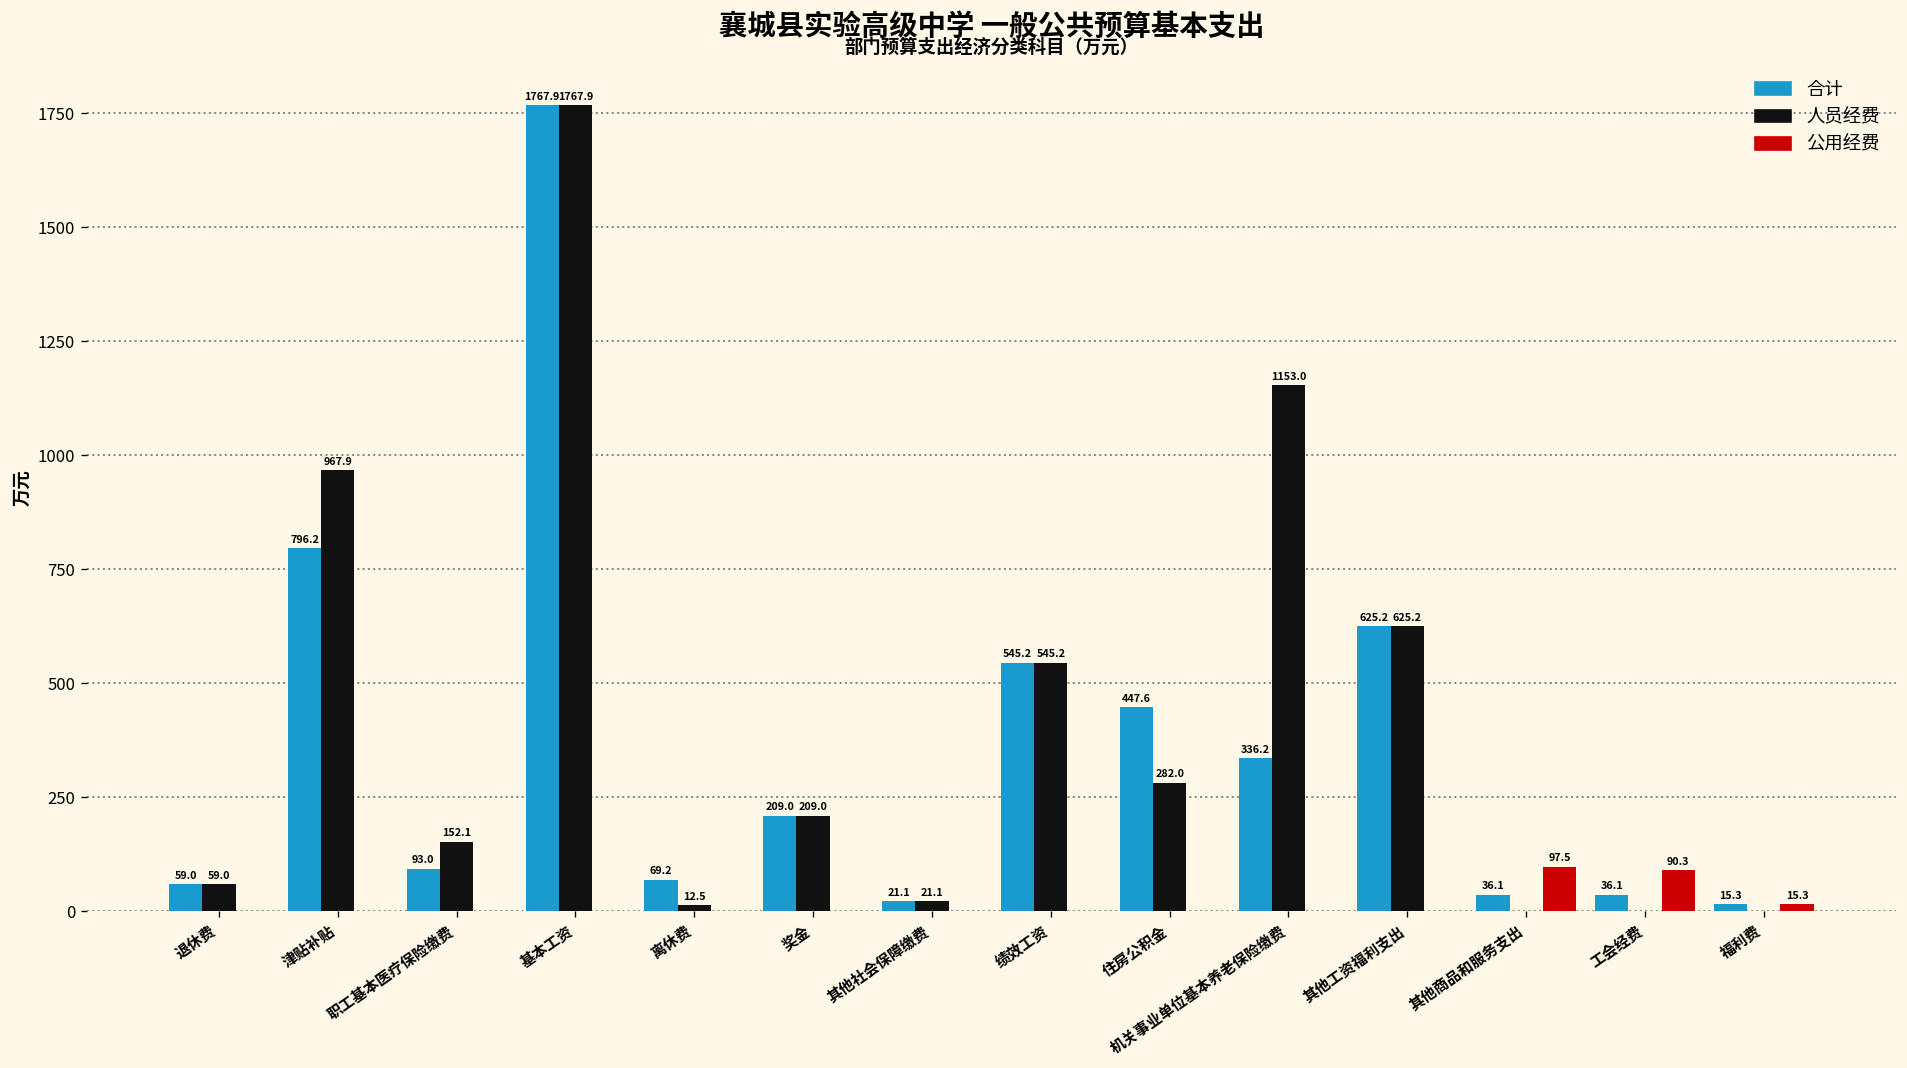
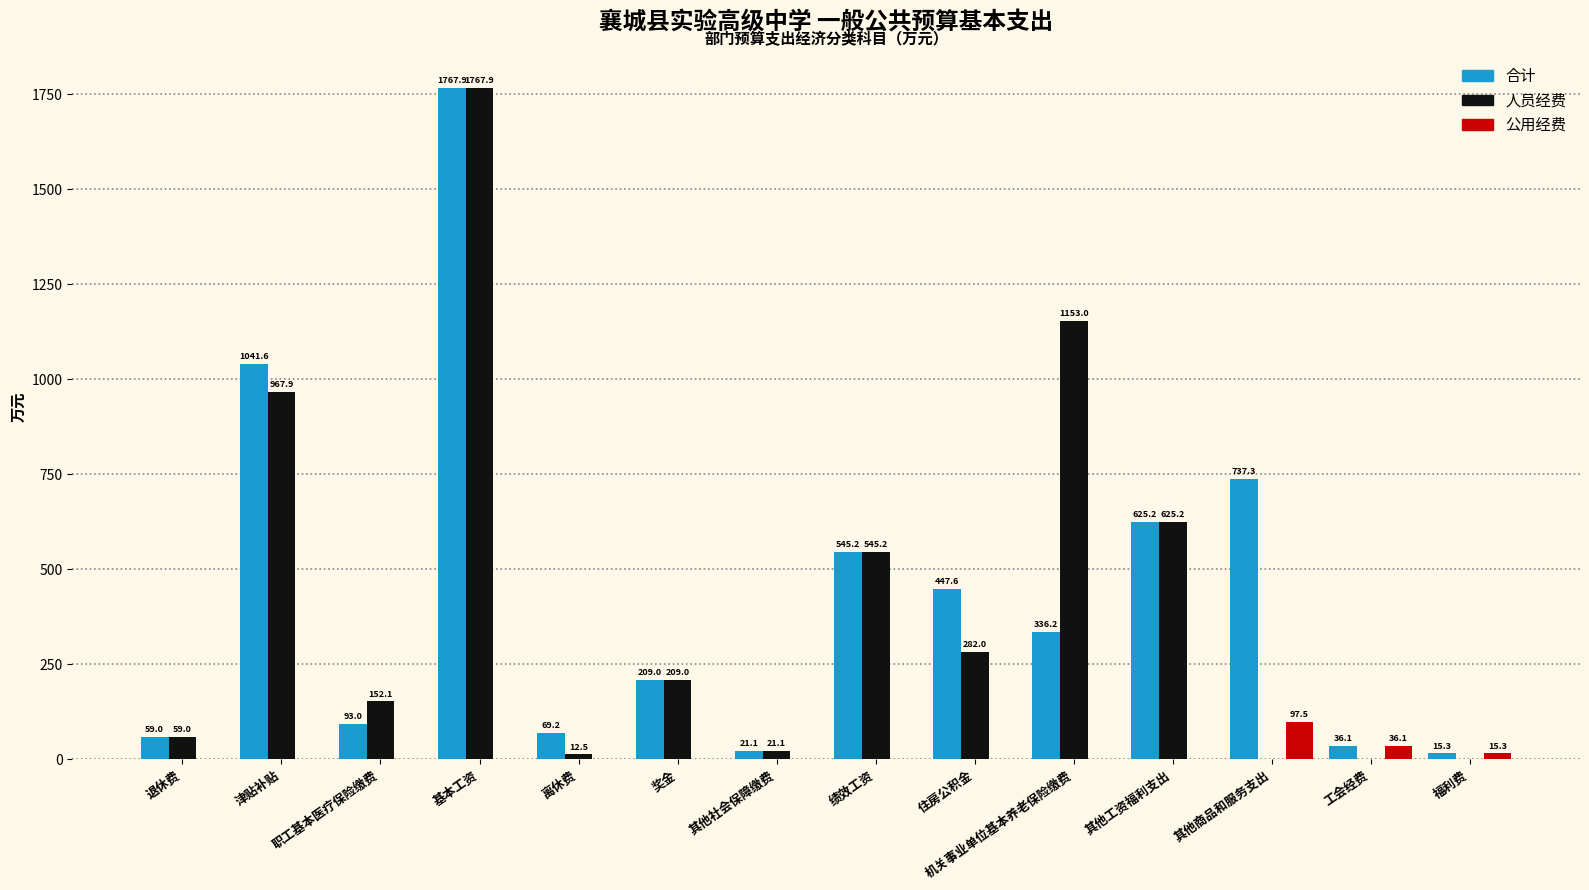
  {
    "合计": {
      "退休费": 59.0,
-     "津贴补贴": 796.2,
+     "津贴补贴": 1041.6,
      "职工基本医疗保险缴费": 93.0,
      "基本工资": 1767.9,
      "离休费": 69.2,
      "奖金": 209.0,
      "其他社会保障缴费": 21.1,
      "绩效工资": 545.2,
      "住房公积金": 447.6,
      "机关事业单位基本养老保险缴费": 336.2,
      "其他工资福利支出": 625.2,
-     "其他商品和服务支出": 36.1,
+     "其他商品和服务支出": 737.3,
      "工会经费": 36.1,
      "福利费": 15.3
    },
    "人员经费": {
      "退休费": 59.0,
      "津贴补贴": 967.9,
      "职工基本医疗保险缴费": 152.1,
      "基本工资": 1767.9,
      "离休费": 12.5,
      "奖金": 209.0,
      "其他社会保障缴费": 21.1,
      "绩效工资": 545.2,
      "住房公积金": 282.0,
      "机关事业单位基本养老保险缴费": 1153.0,
      "其他工资福利支出": 625.2
    },
    "公用经费": {
      "其他商品和服务支出": 97.5,
-     "工会经费": 90.3,
+     "工会经费": 36.1,
      "福利费": 15.3
    }
  }
